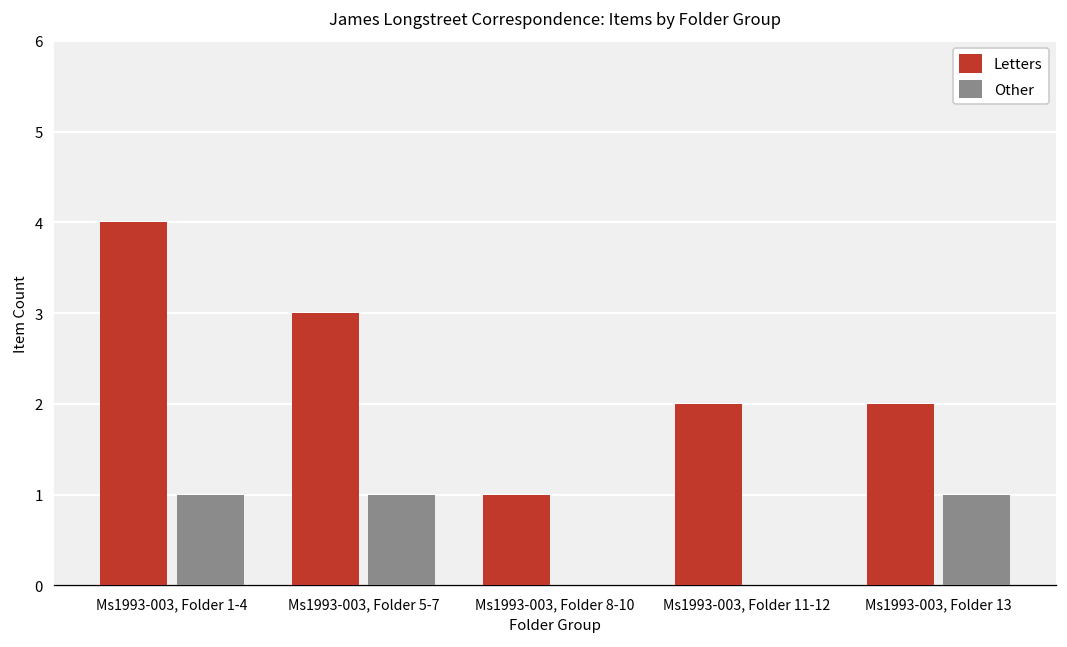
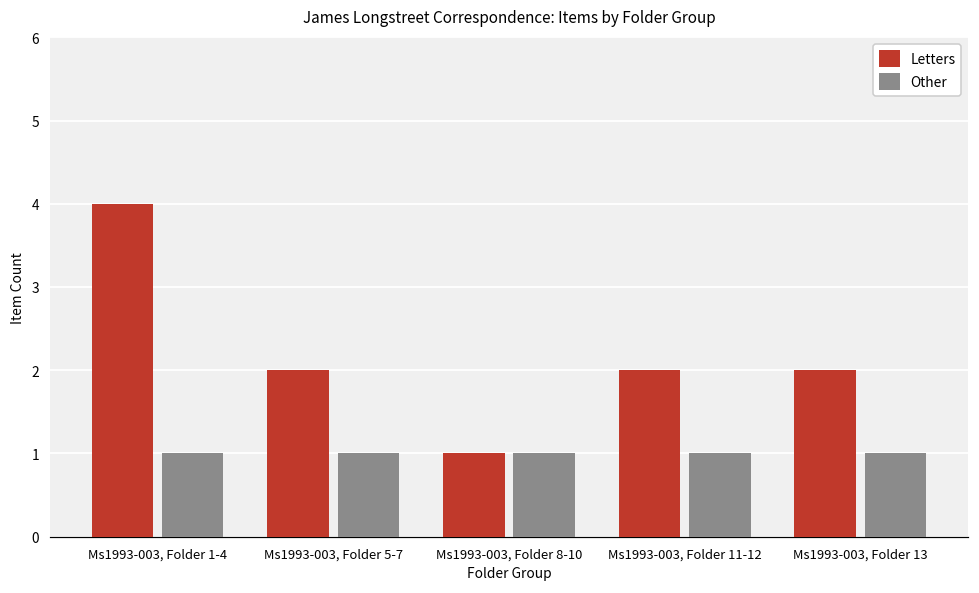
  {
    "Letters": {
      "Ms1993-003, Folder 1-4": 4,
-     "Ms1993-003, Folder 5-7": 3,
+     "Ms1993-003, Folder 5-7": 2,
      "Ms1993-003, Folder 8-10": 1,
      "Ms1993-003, Folder 11-12": 2,
      "Ms1993-003, Folder 13": 2
    },
    "Other": {
      "Ms1993-003, Folder 1-4": 1,
      "Ms1993-003, Folder 5-7": 1,
-     "Ms1993-003, Folder 8-10": 0,
-     "Ms1993-003, Folder 11-12": 0,
+     "Ms1993-003, Folder 8-10": 1,
+     "Ms1993-003, Folder 11-12": 1,
      "Ms1993-003, Folder 13": 1
    }
  }
